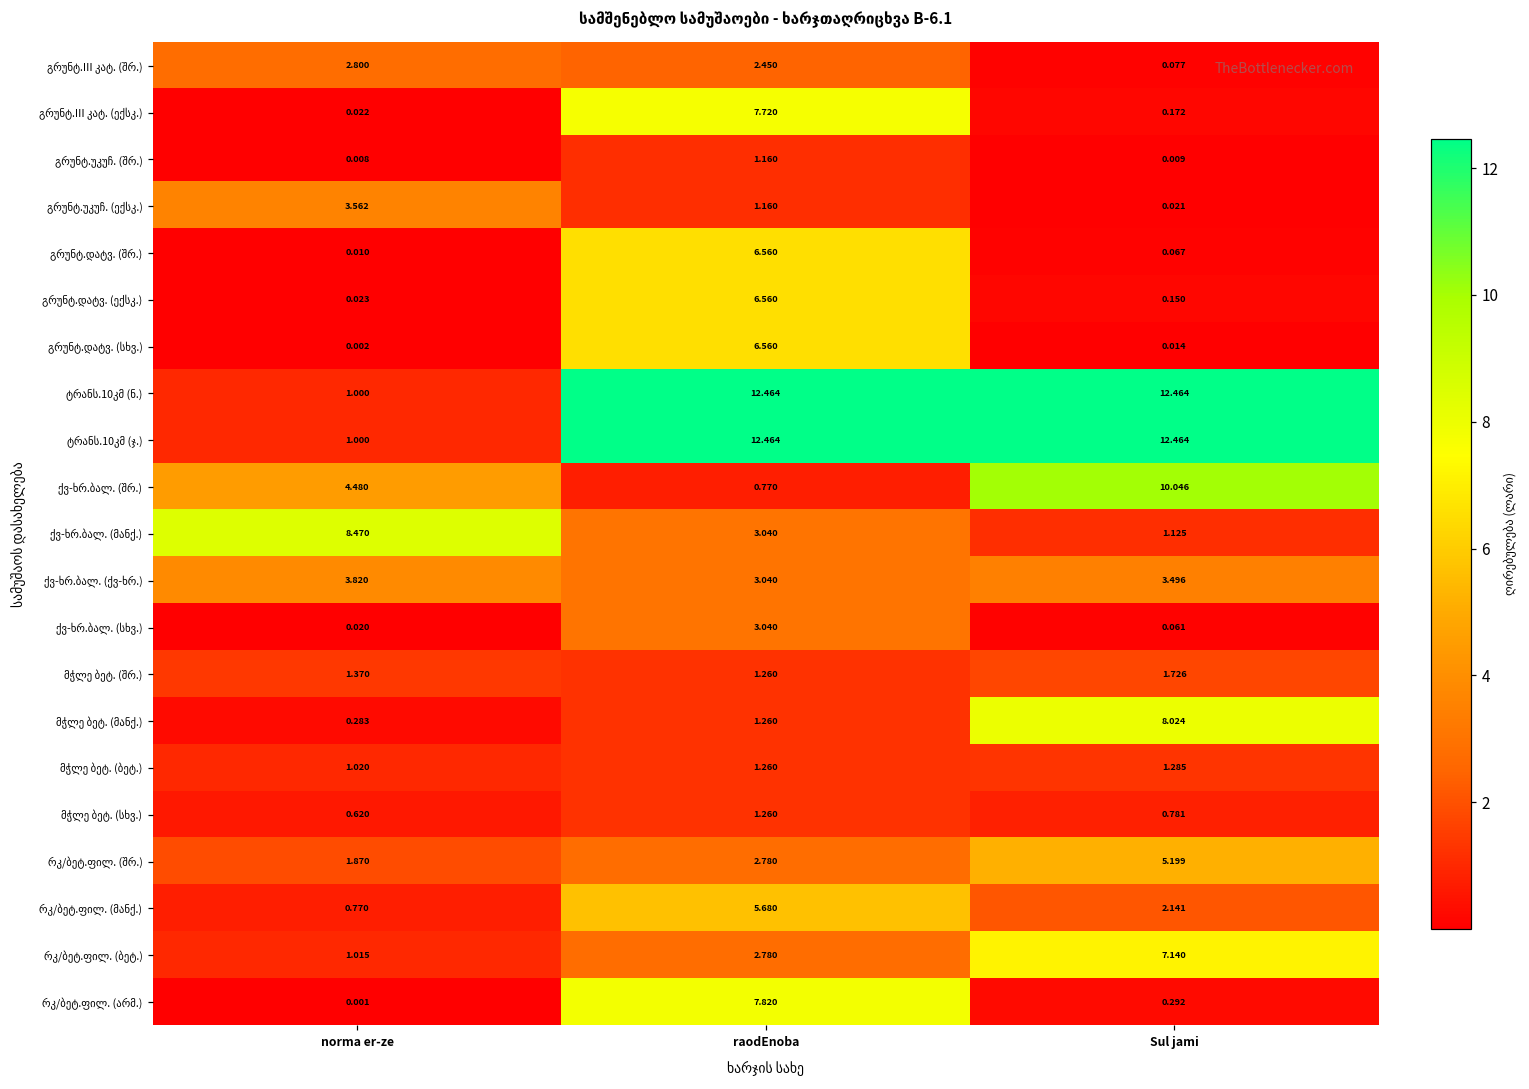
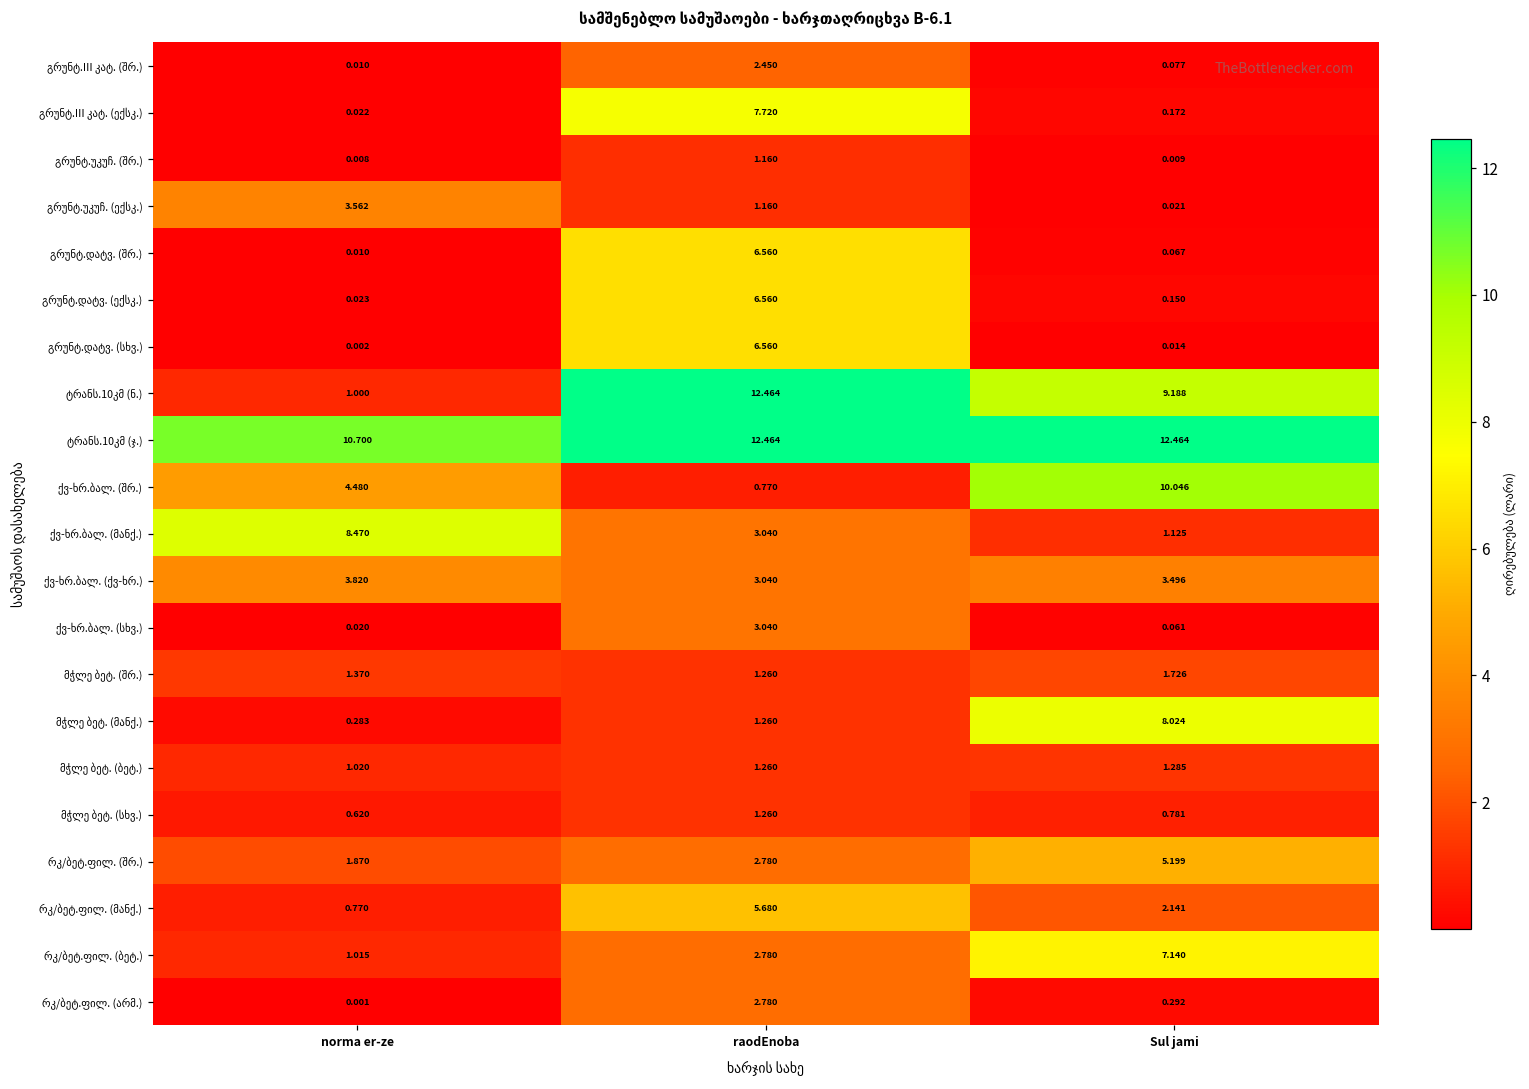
  {
    "გრუნტ.III კატ. (შრ.)": {
-     "norma er-ze": 2.800,
+     "norma er-ze": 0.010,
      "raodEnoba": 2.450
    },
    "გრუნტ.III კატ. (ექსკ.)": {
      "norma er-ze": 0.022,
      "raodEnoba": 7.720,
      "Sul jami": 0.172
    },
    "გრუნტ.უკუჩ. (შრ.)": {
      "norma er-ze": 0.008,
      "raodEnoba": 1.160,
      "Sul jami": 0.009
    },
    "გრუნტ.უკუჩ. (ექსკ.)": {
      "norma er-ze": 3.562,
      "raodEnoba": 1.160,
      "Sul jami": 0.021
    },
    "გრუნტ.დატვ. (შრ.)": {
      "norma er-ze": 0.010,
      "raodEnoba": 6.560,
      "Sul jami": 0.067
    },
    "გრუნტ.დატვ. (ექსკ.)": {
      "norma er-ze": 0.023,
      "raodEnoba": 6.560,
      "Sul jami": 0.150
    },
    "გრუნტ.დატვ. (სხვ.)": {
      "norma er-ze": 0.002,
      "raodEnoba": 6.560,
      "Sul jami": 0.014
    },
    "ტრანს.10კმ (ნ.)": {
      "norma er-ze": 1.000,
      "raodEnoba": 12.464,
-     "Sul jami": 12.464
+     "Sul jami": 9.188
    },
    "ტრანს.10კმ (ჯ.)": {
-     "norma er-ze": 1.000,
+     "norma er-ze": 10.700,
      "raodEnoba": 12.464,
      "Sul jami": 12.464
    },
    "ქვ-ხრ.ბალ. (შრ.)": {
      "norma er-ze": 4.480,
      "raodEnoba": 0.770,
      "Sul jami": 10.046
    },
    "ქვ-ხრ.ბალ. (მანქ.)": {
      "norma er-ze": 8.470,
      "raodEnoba": 3.040,
      "Sul jami": 1.125
    },
    "ქვ-ხრ.ბალ. (ქვ-ხრ.)": {
      "norma er-ze": 3.820,
      "raodEnoba": 3.040,
      "Sul jami": 3.496
    },
    "ქვ-ხრ.ბალ. (სხვ.)": {
      "norma er-ze": 0.020,
      "raodEnoba": 3.040,
      "Sul jami": 0.061
    },
    "მჭლე ბეტ. (შრ.)": {
      "norma er-ze": 1.370,
      "raodEnoba": 1.260,
      "Sul jami": 1.726
    },
    "მჭლე ბეტ. (მანქ.)": {
      "norma er-ze": 0.283,
      "raodEnoba": 1.260,
      "Sul jami": 8.024
    },
    "მჭლე ბეტ. (ბეტ.)": {
      "norma er-ze": 1.020,
      "raodEnoba": 1.260,
      "Sul jami": 1.285
    },
    "მჭლე ბეტ. (სხვ.)": {
      "norma er-ze": 0.620,
      "raodEnoba": 1.260,
      "Sul jami": 0.781
    },
    "რკ/ბეტ.ფილ. (შრ.)": {
      "norma er-ze": 1.870,
      "raodEnoba": 2.780,
      "Sul jami": 5.199
    },
    "რკ/ბეტ.ფილ. (მანქ.)": {
      "norma er-ze": 0.770,
      "raodEnoba": 5.680,
      "Sul jami": 2.141
    },
    "რკ/ბეტ.ფილ. (ბეტ.)": {
      "norma er-ze": 1.015,
      "raodEnoba": 2.780,
      "Sul jami": 7.140
    },
    "რკ/ბეტ.ფილ. (არმ.)": {
      "norma er-ze": 0.001,
-     "raodEnoba": 7.820,
+     "raodEnoba": 2.780,
      "Sul jami": 0.292
    }
  }
